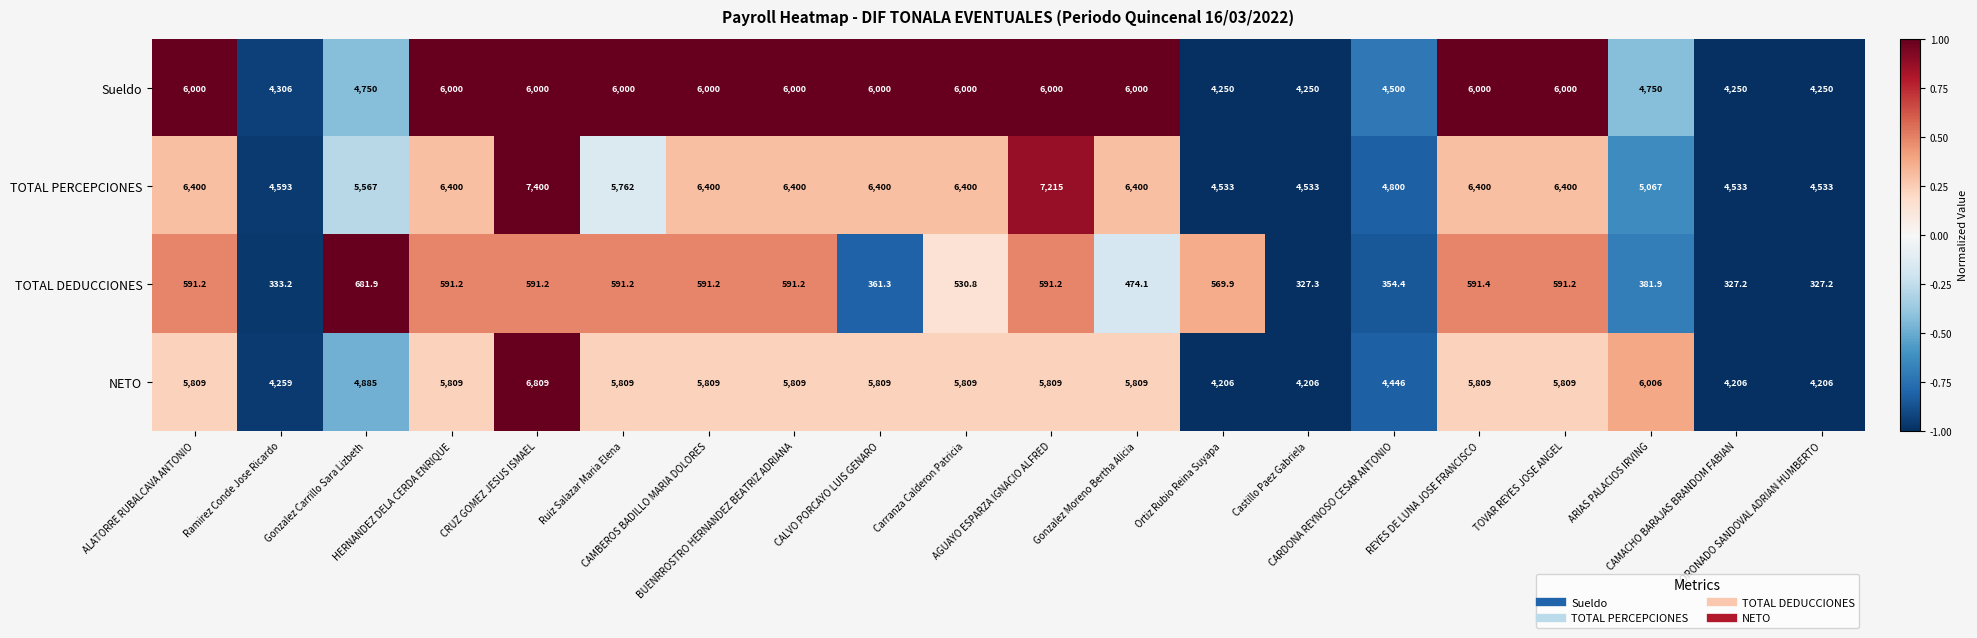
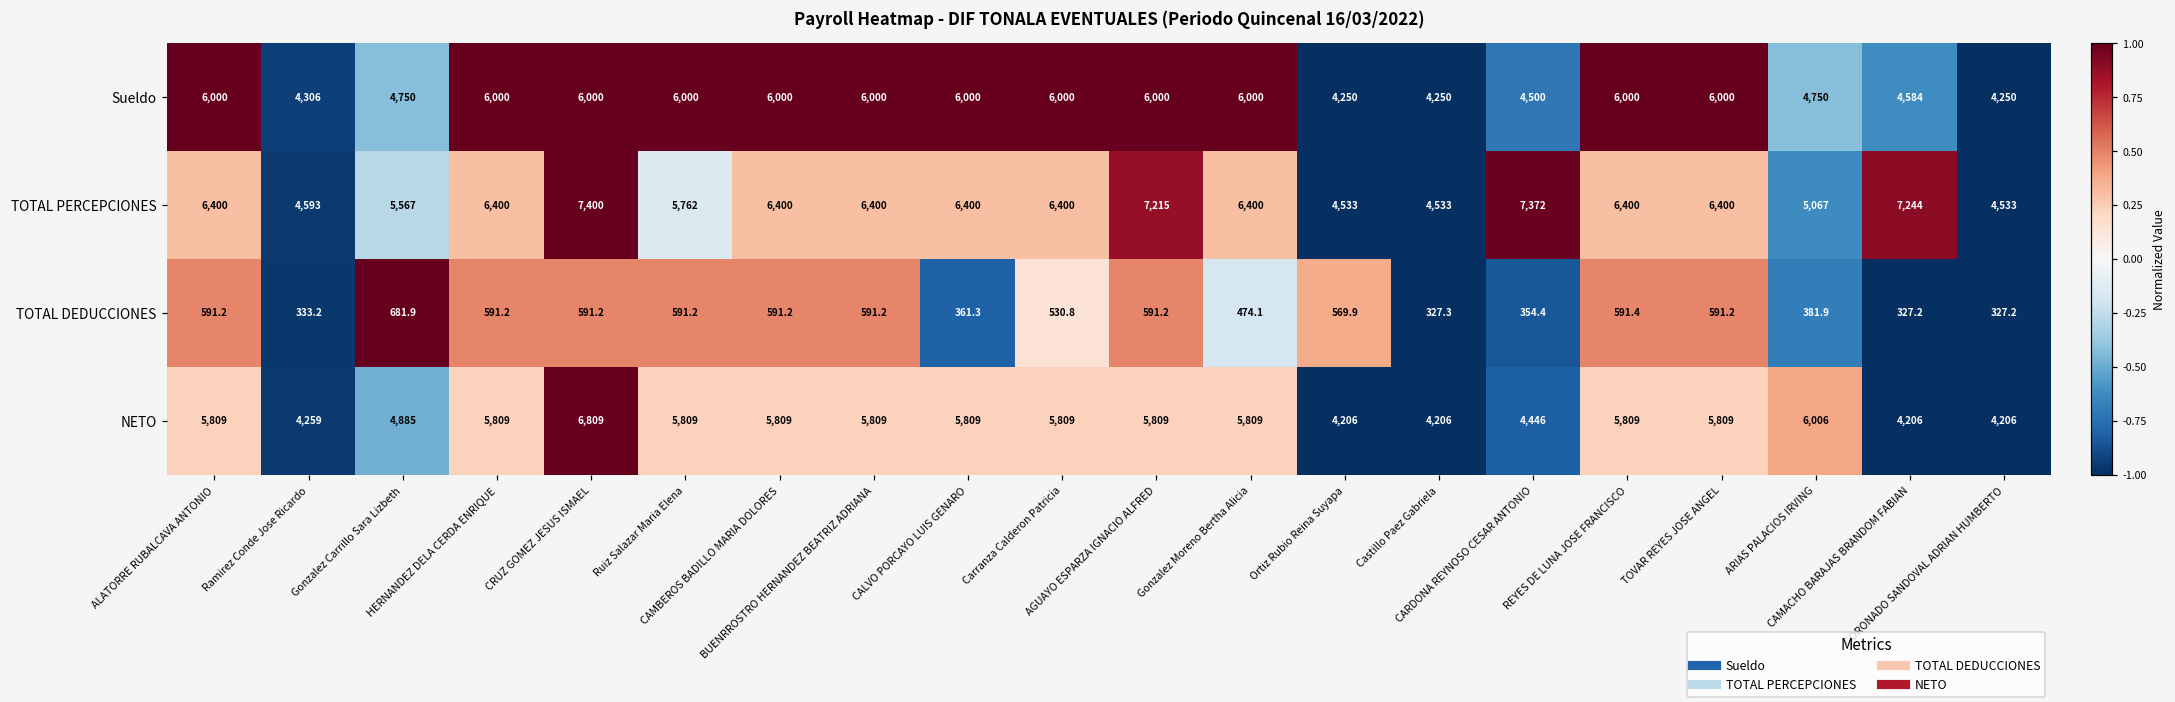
  {
    "Sueldo": {
      "ALATORRE RUBALCAVA ANTONIO": "6,000",
      "Ramirez Conde Jose Ricardo": "4,306",
      "Gonzalez Carrillo Sara Lizbeth": "4,750",
      "HERNANDEZ DELA CERDA ENRIQUE": "6,000",
      "CRUZ GOMEZ JESUS ISMAEL": "6,000",
      "Ruiz Salazar Maria Elena": "6,000",
      "CAMBEROS BADILLO MARIA DOLORES": "6,000",
      "BUENRROSTRO HERNANDEZ BEATRIZ ADRIANA": "6,000",
      "CALVO PORCAYO LUIS GENARO": "6,000",
      "Carranza Calderon Patricia": "6,000",
      "AGUAYO ESPARZA IGNACIO ALFRED": "6,000",
      "Gonzalez Moreno Bertha Alicia": "6,000",
      "Ortiz Rubio Reina Suyapa": "4,250",
      "Castillo Paez Gabriela": "4,250",
      "CARDONA REYNOSO CESAR ANTONIO": "4,500",
      "REYES DE LUNA JOSE FRANCISCO": "6,000",
      "TOVAR REYES JOSE ANGEL": "6,000",
      "ARIAS PALACIOS IRVING": "4,750",
-     "CAMACHO BARAJAS BRANDOM FABIAN": "4,250",
+     "CAMACHO BARAJAS BRANDOM FABIAN": "4,584",
      "CORONADO SANDOVAL ADRIAN HUMBERTO": "4,250"
    },
    "TOTAL PERCEPCIONES": {
      "ALATORRE RUBALCAVA ANTONIO": "6,400",
      "Ramirez Conde Jose Ricardo": "4,593",
      "Gonzalez Carrillo Sara Lizbeth": "5,567",
      "HERNANDEZ DELA CERDA ENRIQUE": "6,400",
      "CRUZ GOMEZ JESUS ISMAEL": "7,400",
      "Ruiz Salazar Maria Elena": "5,762",
      "CAMBEROS BADILLO MARIA DOLORES": "6,400",
      "BUENRROSTRO HERNANDEZ BEATRIZ ADRIANA": "6,400",
      "CALVO PORCAYO LUIS GENARO": "6,400",
      "Carranza Calderon Patricia": "6,400",
      "AGUAYO ESPARZA IGNACIO ALFRED": "7,215",
      "Gonzalez Moreno Bertha Alicia": "6,400",
      "Ortiz Rubio Reina Suyapa": "4,533",
      "Castillo Paez Gabriela": "4,533",
-     "CARDONA REYNOSO CESAR ANTONIO": "4,800",
+     "CARDONA REYNOSO CESAR ANTONIO": "7,372",
      "REYES DE LUNA JOSE FRANCISCO": "6,400",
      "TOVAR REYES JOSE ANGEL": "6,400",
      "ARIAS PALACIOS IRVING": "5,067",
-     "CAMACHO BARAJAS BRANDOM FABIAN": "4,533",
+     "CAMACHO BARAJAS BRANDOM FABIAN": "7,244",
      "CORONADO SANDOVAL ADRIAN HUMBERTO": "4,533"
    },
    "TOTAL DEDUCCIONES": {
      "ALATORRE RUBALCAVA ANTONIO": "591.2",
      "Ramirez Conde Jose Ricardo": "333.2",
      "Gonzalez Carrillo Sara Lizbeth": "681.9",
      "HERNANDEZ DELA CERDA ENRIQUE": "591.2",
      "CRUZ GOMEZ JESUS ISMAEL": "591.2",
      "Ruiz Salazar Maria Elena": "591.2",
      "CAMBEROS BADILLO MARIA DOLORES": "591.2",
      "BUENRROSTRO HERNANDEZ BEATRIZ ADRIANA": "591.2",
      "CALVO PORCAYO LUIS GENARO": "361.3",
      "Carranza Calderon Patricia": "530.8",
      "AGUAYO ESPARZA IGNACIO ALFRED": "591.2",
      "Gonzalez Moreno Bertha Alicia": "474.1",
      "Ortiz Rubio Reina Suyapa": "569.9",
      "Castillo Paez Gabriela": "327.3",
      "CARDONA REYNOSO CESAR ANTONIO": "354.4",
      "REYES DE LUNA JOSE FRANCISCO": "591.4",
      "TOVAR REYES JOSE ANGEL": "591.2",
      "ARIAS PALACIOS IRVING": "381.9",
      "CAMACHO BARAJAS BRANDOM FABIAN": "327.2",
      "CORONADO SANDOVAL ADRIAN HUMBERTO": "327.2"
    },
    "NETO": {
      "ALATORRE RUBALCAVA ANTONIO": "5,809",
      "Ramirez Conde Jose Ricardo": "4,259",
      "Gonzalez Carrillo Sara Lizbeth": "4,885",
      "HERNANDEZ DELA CERDA ENRIQUE": "5,809",
      "CRUZ GOMEZ JESUS ISMAEL": "6,809",
      "Ruiz Salazar Maria Elena": "5,809",
      "CAMBEROS BADILLO MARIA DOLORES": "5,809",
      "BUENRROSTRO HERNANDEZ BEATRIZ ADRIANA": "5,809",
      "CALVO PORCAYO LUIS GENARO": "5,809",
      "Carranza Calderon Patricia": "5,809",
      "AGUAYO ESPARZA IGNACIO ALFRED": "5,809",
      "Gonzalez Moreno Bertha Alicia": "5,809",
      "Ortiz Rubio Reina Suyapa": "4,206",
      "Castillo Paez Gabriela": "4,206",
      "CARDONA REYNOSO CESAR ANTONIO": "4,446",
      "REYES DE LUNA JOSE FRANCISCO": "5,809",
      "TOVAR REYES JOSE ANGEL": "5,809",
      "ARIAS PALACIOS IRVING": "6,006",
      "CAMACHO BARAJAS BRANDOM FABIAN": "4,206",
      "CORONADO SANDOVAL ADRIAN HUMBERTO": "4,206"
    }
  }
